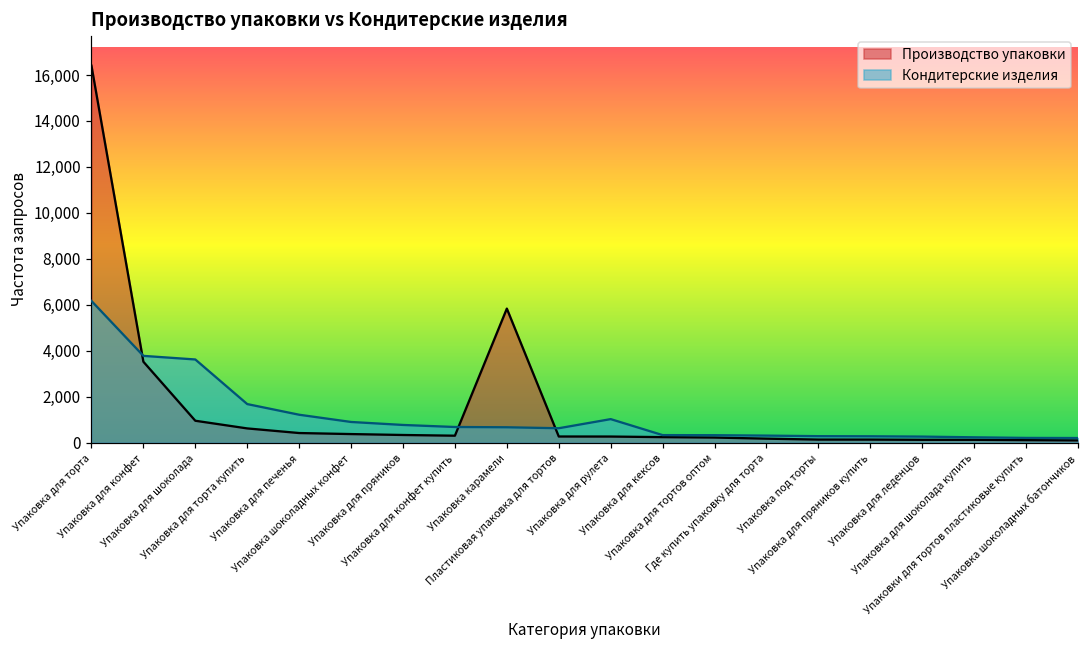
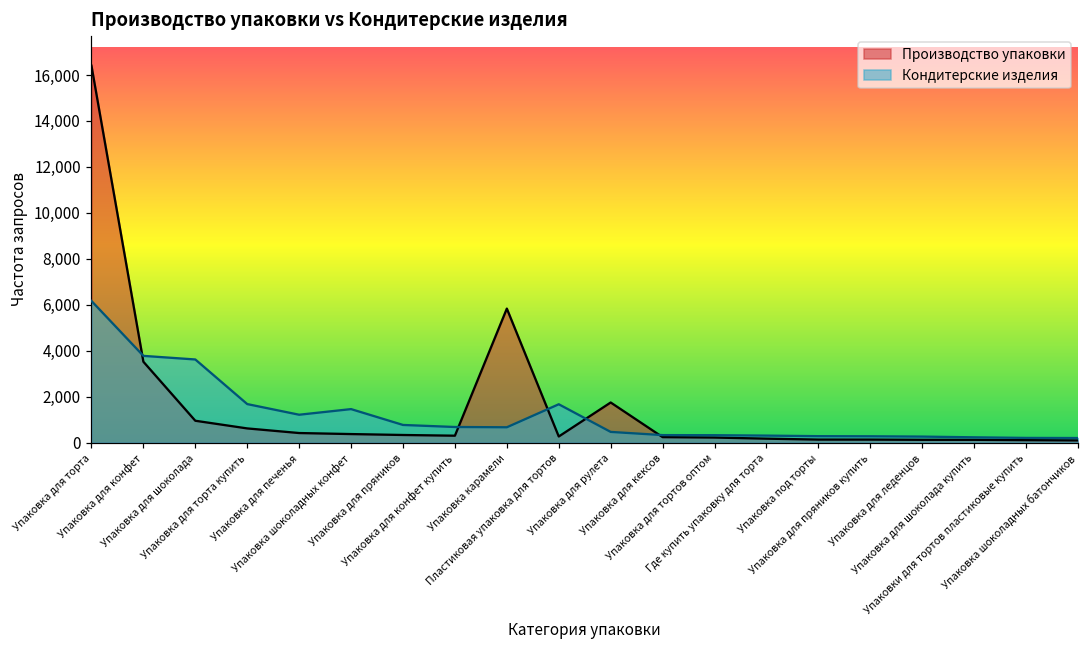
  {
    "Производство упаковки": {
      "Упаковка для торта": "16,400",
      "Упаковка для конфет": "3,500",
      "Упаковка для шоколада": "900",
      "Упаковка для торта купить": "600",
      "Упаковка для печенья": "400",
      "Упаковка шоколадных конфет": "400",
      "Упаковка для пряников": "300",
      "Упаковка для конфет купить": "300",
      "Упаковка карамели": "5,800",
      "Пластиковая упаковка для тортов": "300",
-     "Упаковка для рулета": "300",
+     "Упаковка для рулета": "1,700",
      "Где купить упаковку для торта": "200",
      "Упаковка под торты": "100",
      "Упаковка для пряников купить": "100",
      "Упаковка для леденцов": "100"
    },
    "Кондитерские изделия": {
      "Упаковка для торта": "6,200",
      "Упаковка для конфет": "3,800",
      "Упаковка для шоколада": "3,600",
      "Упаковка для торта купить": "1,700",
      "Упаковка для печенья": "1,200",
-     "Упаковка шоколадных конфет": "900",
+     "Упаковка шоколадных конфет": "1,500",
      "Упаковка для пряников": "800",
      "Упаковка для конфет купить": "700",
      "Упаковка карамели": "700",
-     "Пластиковая упаковка для тортов": "600",
-     "Упаковка для рулета": "1,000",
+     "Пластиковая упаковка для тортов": "1,700",
+     "Упаковка для рулета": "500",
      "Где купить упаковку для торта": "300",
      "Упаковка под торты": "300",
      "Упаковка для пряников купить": "300",
      "Упаковка для леденцов": "300"
    }
  }
